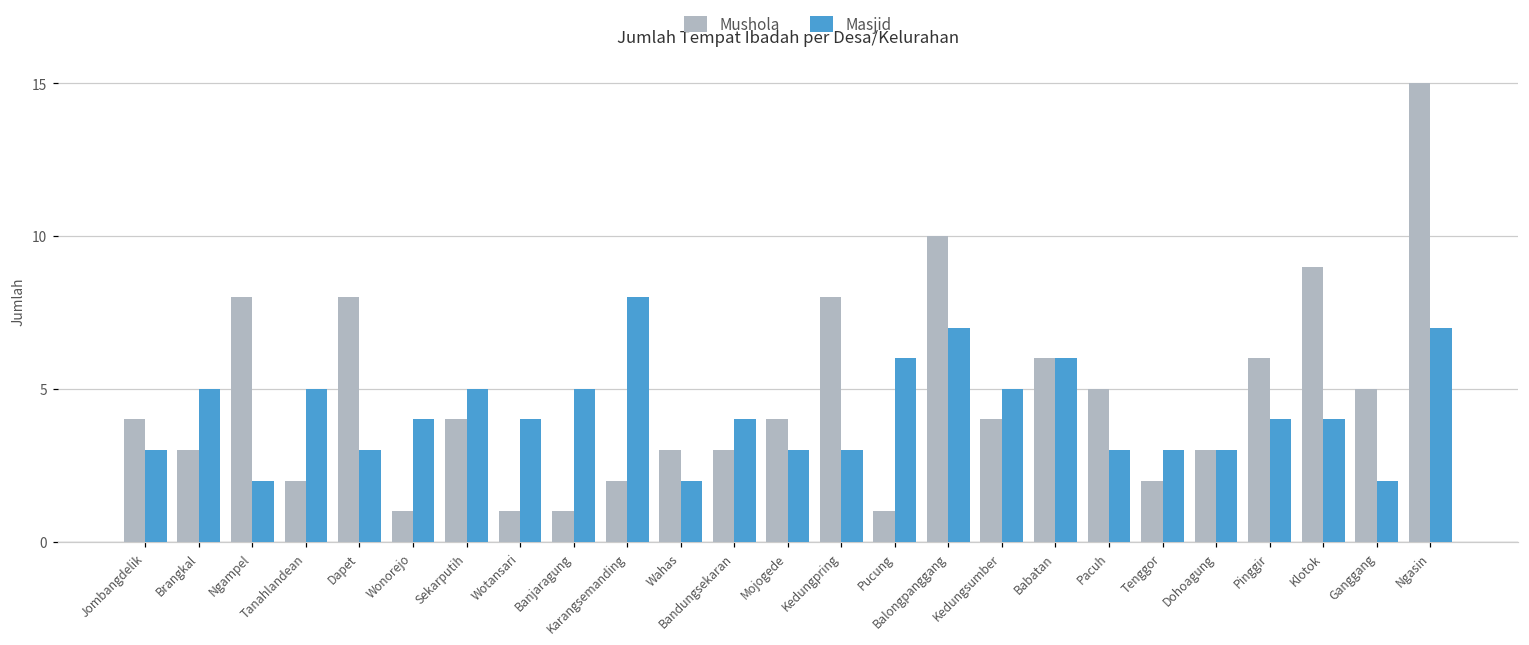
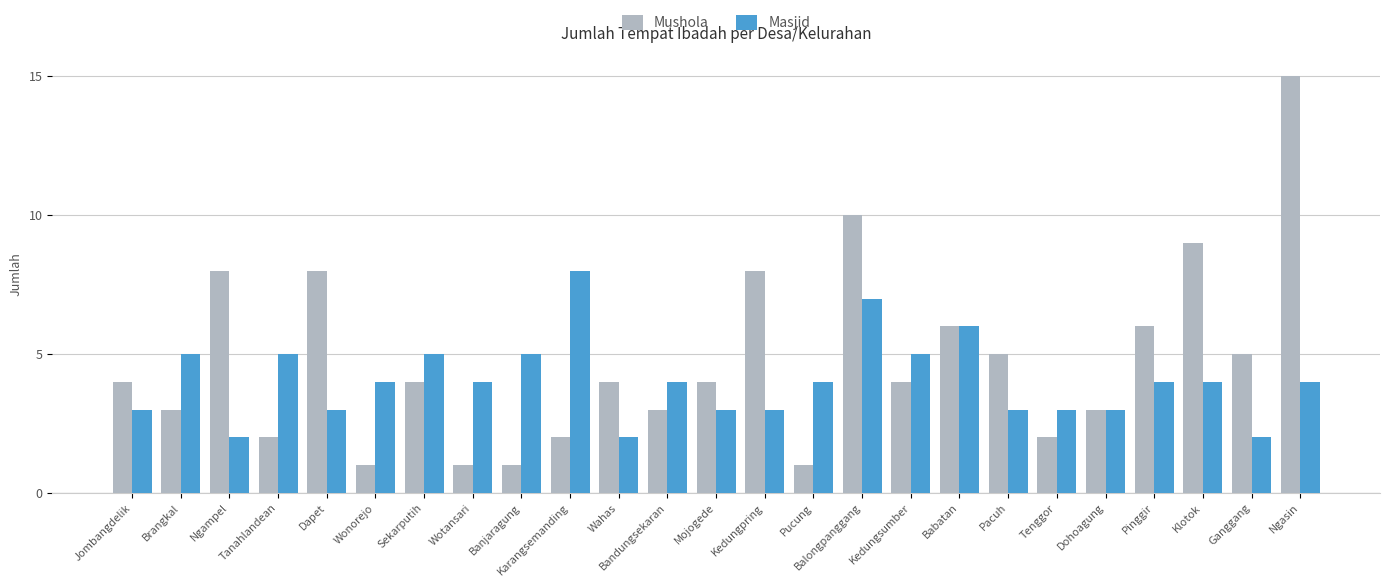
  {
    "Mushola": {
      "Jombangdelik": 4,
      "Brangkal": 3,
      "Ngampel": 8,
      "Tanahlandean": 2,
      "Dapet": 8,
      "Wonorejo": 1,
      "Sekarputih": 4,
      "Wotansari": 1,
      "Banjaragung": 1,
      "Karangsemanding": 2,
-     "Wahas": 3,
+     "Wahas": 4,
      "Bandungsekaran": 3,
      "Mojogede": 4,
      "Kedungpring": 8,
      "Pucung": 1,
      "Balongpanggang": 10,
      "Kedungsumber": 4,
      "Babatan": 6,
      "Pacuh": 5,
      "Tenggor": 2,
      "Dohoagung": 3,
      "Pinggir": 6,
      "Klotok": 9,
      "Ganggang": 5,
      "Ngasin": 15
    },
    "Masjid": {
      "Jombangdelik": 3,
      "Brangkal": 5,
      "Ngampel": 2,
      "Tanahlandean": 5,
      "Dapet": 3,
      "Wonorejo": 4,
      "Sekarputih": 5,
      "Wotansari": 4,
      "Banjaragung": 5,
      "Karangsemanding": 8,
      "Wahas": 2,
      "Bandungsekaran": 4,
      "Mojogede": 3,
      "Kedungpring": 3,
-     "Pucung": 6,
+     "Pucung": 4,
      "Balongpanggang": 7,
      "Kedungsumber": 5,
      "Babatan": 6,
      "Pacuh": 3,
      "Tenggor": 3,
      "Dohoagung": 3,
      "Pinggir": 4,
      "Klotok": 4,
      "Ganggang": 2,
-     "Ngasin": 7
+     "Ngasin": 4
    }
  }
